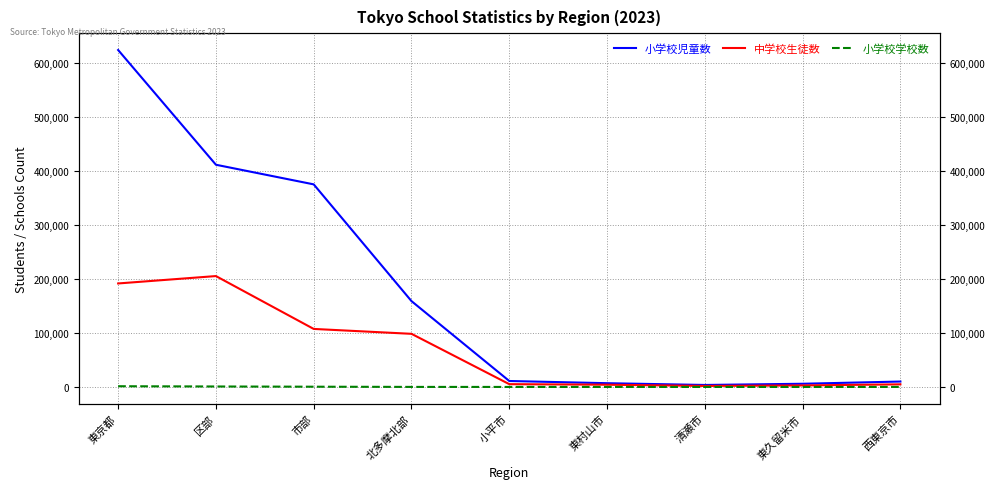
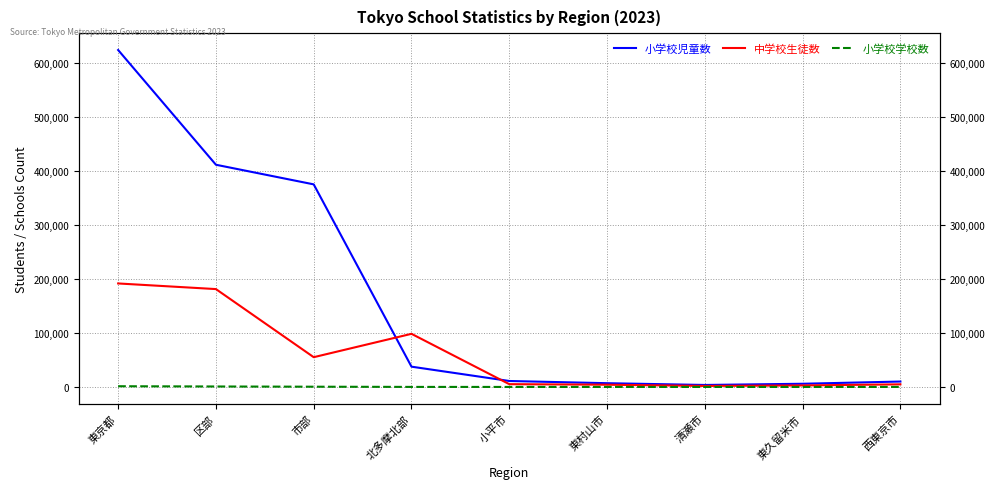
  {
    "小学校児童数": {
      "東京都": "620,000",
      "区部": "410,000",
      "市部": "370,000",
-     "北多摩北部": "160,000",
+     "北多摩北部": "40,000",
      "小平市": "10,000",
      "西東京市": "10,000"
    },
    "中学校生徒数": {
      "東京都": "190,000",
-     "区部": "210,000",
-     "市部": "110,000",
+     "区部": "180,000",
+     "市部": "60,000",
      "北多摩北部": "100,000",
      "小平市": "10,000",
      "西東京市": "0"
    },
    "小学校学校数": {
      "東京都": "0",
      "区部": "0",
      "市部": "0",
      "北多摩北部": "0",
      "小平市": "0",
      "西東京市": "0"
    }
  }
